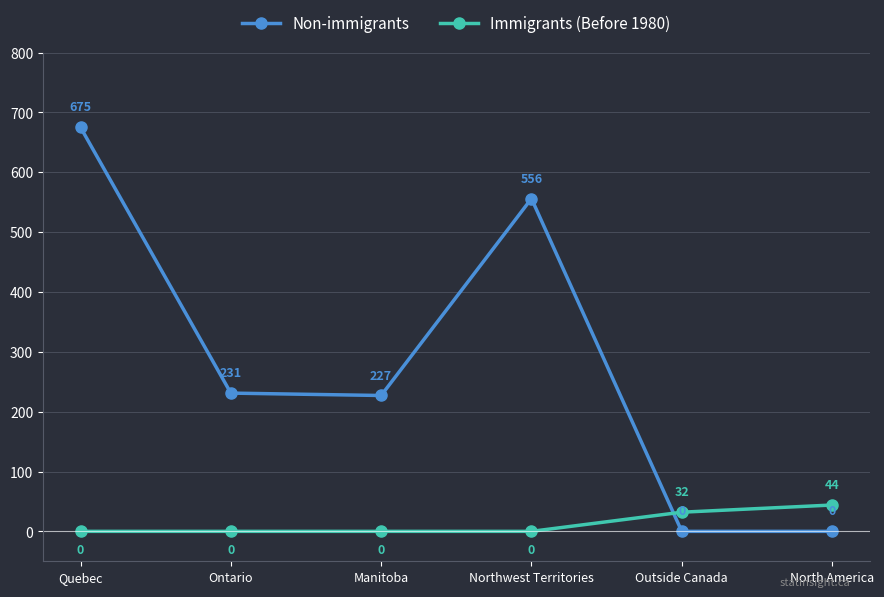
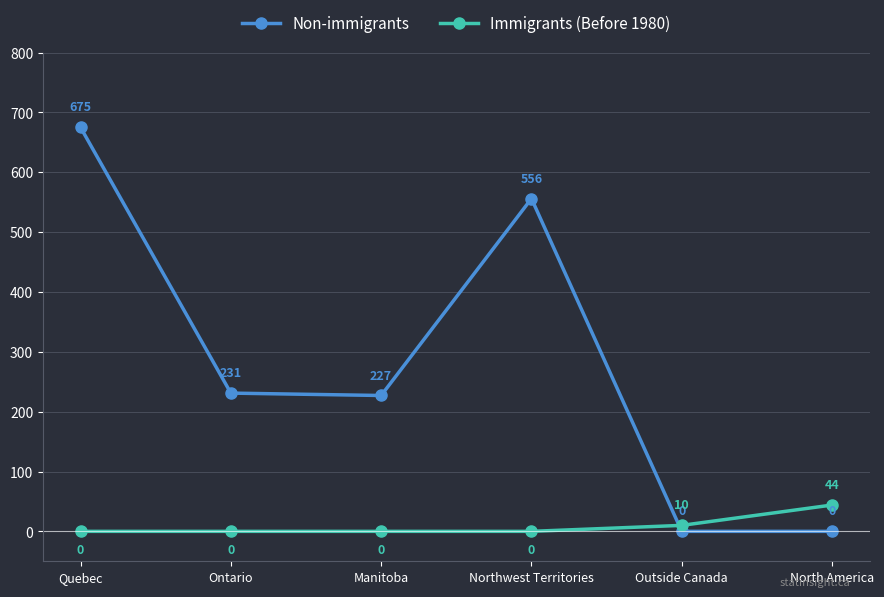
  {
    "Non-immigrants": {
      "Quebec": 675,
      "Ontario": 231,
      "Manitoba": 227,
      "Northwest Territories": 556
    },
    "Immigrants (Before 1980)": {
      "Quebec": 0,
      "Ontario": 0,
      "Manitoba": 0,
      "Northwest Territories": 0,
-     "Outside Canada": 32,
+     "Outside Canada": 10,
      "North America": 44
    }
  }
